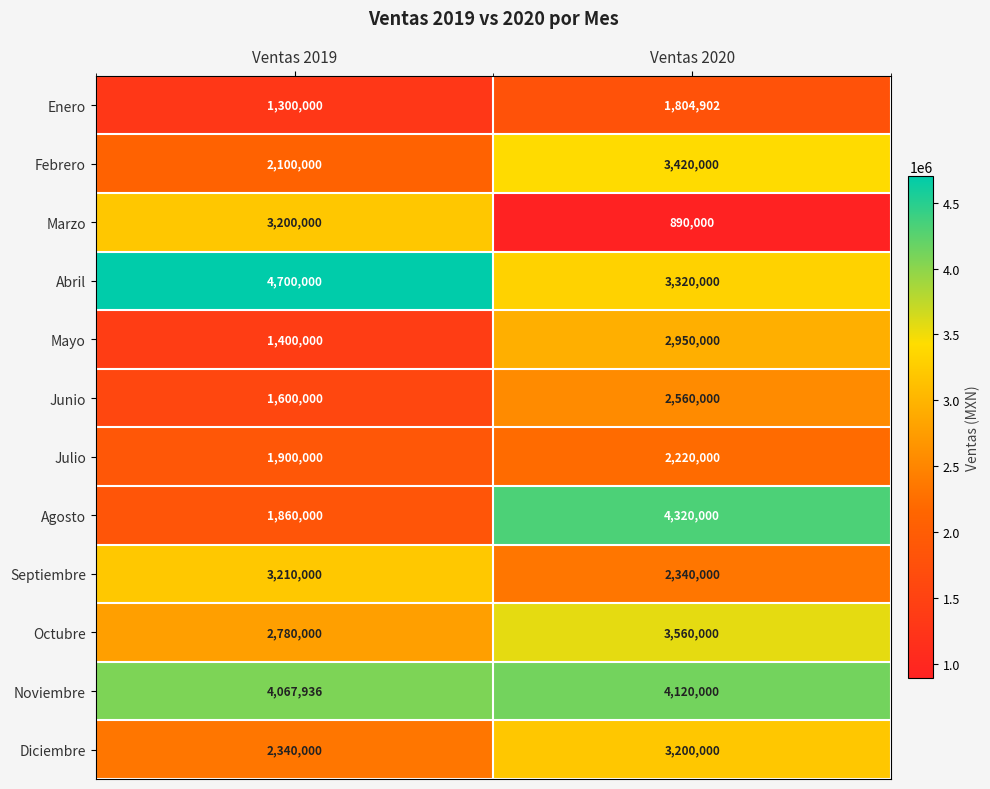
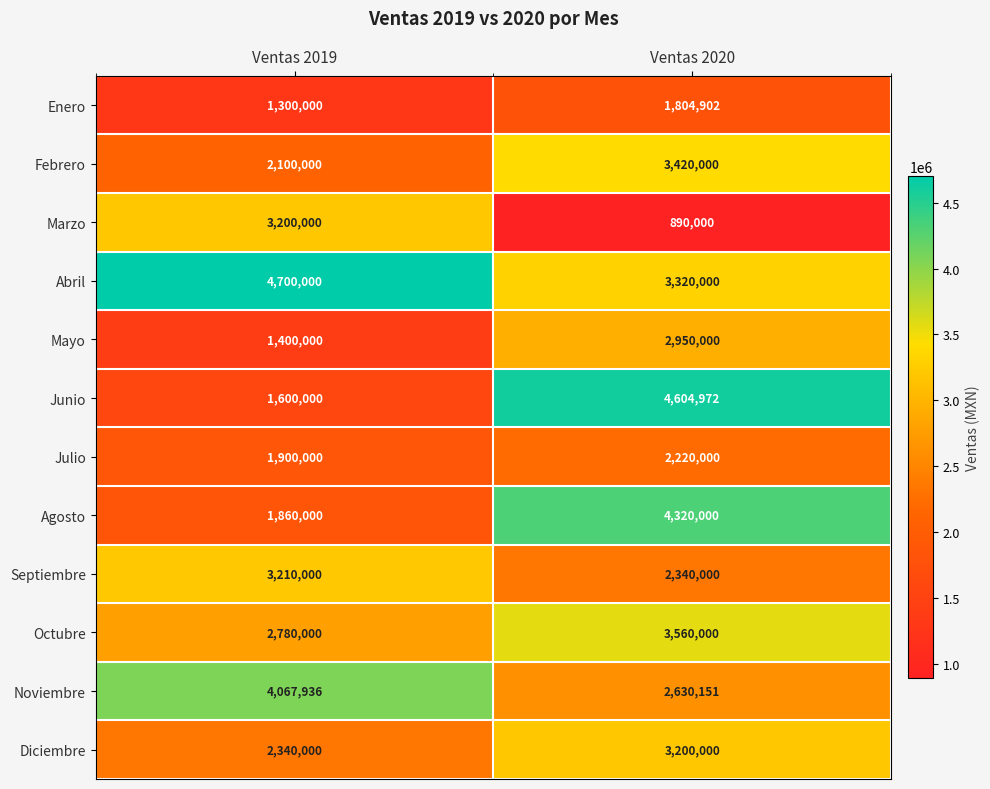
  {
    "Enero": {
      "Ventas 2019": "1,300,000",
      "Ventas 2020": "1,804,902"
    },
    "Febrero": {
      "Ventas 2019": "2,100,000",
      "Ventas 2020": "3,420,000"
    },
    "Marzo": {
      "Ventas 2019": "3,200,000",
      "Ventas 2020": "890,000"
    },
    "Abril": {
      "Ventas 2019": "4,700,000",
      "Ventas 2020": "3,320,000"
    },
    "Mayo": {
      "Ventas 2019": "1,400,000",
      "Ventas 2020": "2,950,000"
    },
    "Junio": {
      "Ventas 2019": "1,600,000",
-     "Ventas 2020": "2,560,000"
+     "Ventas 2020": "4,604,972"
    },
    "Julio": {
      "Ventas 2019": "1,900,000",
      "Ventas 2020": "2,220,000"
    },
    "Agosto": {
      "Ventas 2019": "1,860,000",
      "Ventas 2020": "4,320,000"
    },
    "Septiembre": {
      "Ventas 2019": "3,210,000",
      "Ventas 2020": "2,340,000"
    },
    "Octubre": {
      "Ventas 2019": "2,780,000",
      "Ventas 2020": "3,560,000"
    },
    "Noviembre": {
      "Ventas 2019": "4,067,936",
-     "Ventas 2020": "4,120,000"
+     "Ventas 2020": "2,630,151"
    },
    "Diciembre": {
      "Ventas 2019": "2,340,000",
      "Ventas 2020": "3,200,000"
    }
  }
